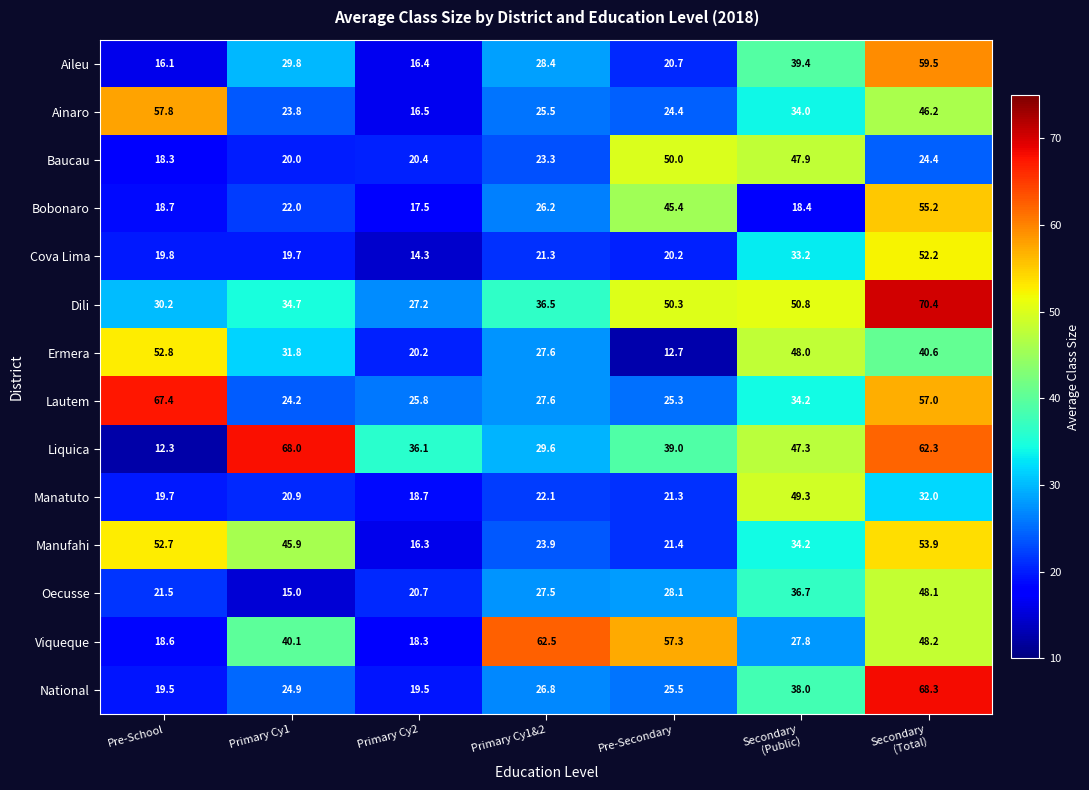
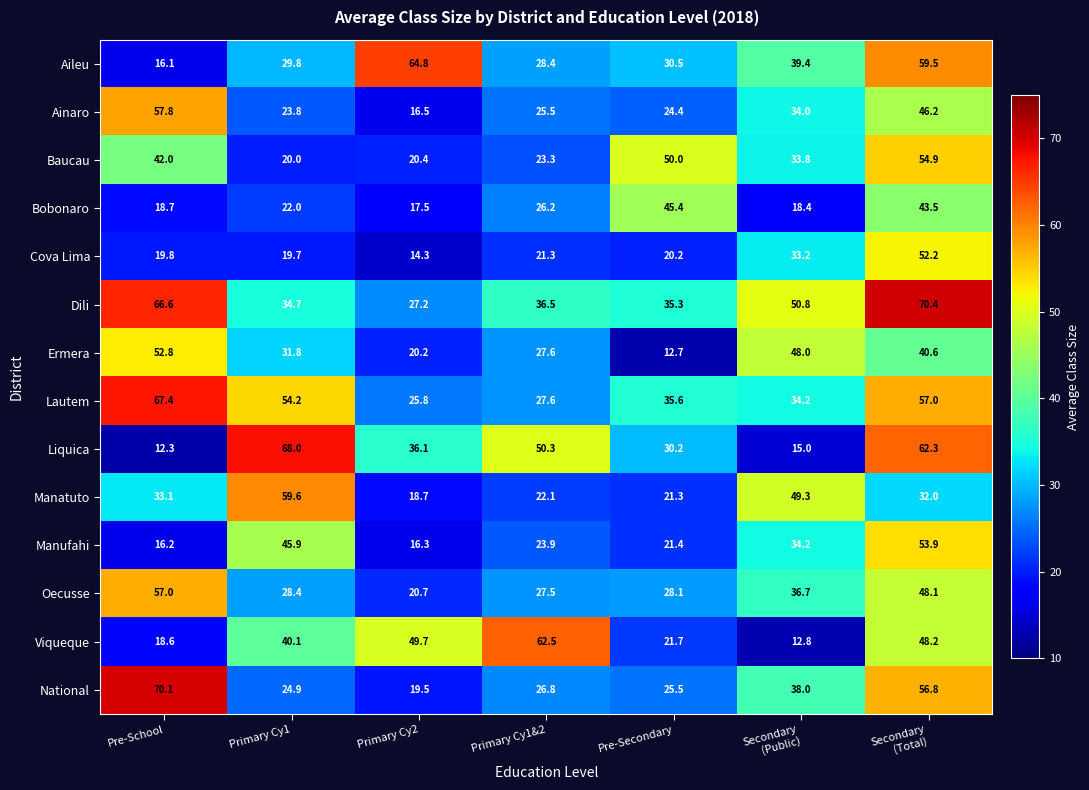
  {
    "Aileu": {
      "Pre-School": 16.1,
      "Primary Cy1": 29.8,
-     "Primary Cy2": 16.4,
+     "Primary Cy2": 64.8,
      "Primary Cy1&2": 28.4,
-     "Pre-Secondary": 20.7,
+     "Pre-Secondary": 30.5,
      "Secondary (Public)": 39.4,
      "Secondary (Total)": 59.5
    },
    "Ainaro": {
      "Pre-School": 57.8,
      "Primary Cy1": 23.8,
      "Primary Cy2": 16.5,
      "Primary Cy1&2": 25.5,
      "Pre-Secondary": 24.4,
      "Secondary (Public)": 34.0,
      "Secondary (Total)": 46.2
    },
    "Baucau": {
-     "Pre-School": 18.3,
+     "Pre-School": 42.0,
      "Primary Cy1": 20.0,
      "Primary Cy2": 20.4,
      "Primary Cy1&2": 23.3,
      "Pre-Secondary": 50.0,
-     "Secondary (Public)": 47.9,
-     "Secondary (Total)": 24.4
+     "Secondary (Public)": 33.8,
+     "Secondary (Total)": 54.9
    },
    "Bobonaro": {
      "Pre-School": 18.7,
      "Primary Cy1": 22.0,
      "Primary Cy2": 17.5,
      "Primary Cy1&2": 26.2,
      "Pre-Secondary": 45.4,
      "Secondary (Public)": 18.4,
-     "Secondary (Total)": 55.2
+     "Secondary (Total)": 43.5
    },
    "Cova Lima": {
      "Pre-School": 19.8,
      "Primary Cy1": 19.7,
      "Primary Cy2": 14.3,
      "Primary Cy1&2": 21.3,
      "Pre-Secondary": 20.2,
      "Secondary (Public)": 33.2,
      "Secondary (Total)": 52.2
    },
    "Dili": {
-     "Pre-School": 30.2,
+     "Pre-School": 66.6,
      "Primary Cy1": 34.7,
      "Primary Cy2": 27.2,
      "Primary Cy1&2": 36.5,
-     "Pre-Secondary": 50.3,
+     "Pre-Secondary": 35.3,
      "Secondary (Public)": 50.8,
      "Secondary (Total)": 70.4
    },
    "Ermera": {
      "Pre-School": 52.8,
      "Primary Cy1": 31.8,
      "Primary Cy2": 20.2,
      "Primary Cy1&2": 27.6,
      "Pre-Secondary": 12.7,
      "Secondary (Public)": 48.0,
      "Secondary (Total)": 40.6
    },
    "Lautem": {
      "Pre-School": 67.4,
-     "Primary Cy1": 24.2,
+     "Primary Cy1": 54.2,
      "Primary Cy2": 25.8,
      "Primary Cy1&2": 27.6,
-     "Pre-Secondary": 25.3,
+     "Pre-Secondary": 35.6,
      "Secondary (Public)": 34.2,
      "Secondary (Total)": 57.0
    },
    "Liquica": {
      "Pre-School": 12.3,
      "Primary Cy1": 68.0,
      "Primary Cy2": 36.1,
-     "Primary Cy1&2": 29.6,
-     "Pre-Secondary": 39.0,
-     "Secondary (Public)": 47.3,
+     "Primary Cy1&2": 50.3,
+     "Pre-Secondary": 30.2,
+     "Secondary (Public)": 15.0,
      "Secondary (Total)": 62.3
    },
    "Manatuto": {
-     "Pre-School": 19.7,
-     "Primary Cy1": 20.9,
+     "Pre-School": 33.1,
+     "Primary Cy1": 59.6,
      "Primary Cy2": 18.7,
      "Primary Cy1&2": 22.1,
      "Pre-Secondary": 21.3,
      "Secondary (Public)": 49.3,
      "Secondary (Total)": 32.0
    },
    "Manufahi": {
-     "Pre-School": 52.7,
+     "Pre-School": 16.2,
      "Primary Cy1": 45.9,
      "Primary Cy2": 16.3,
      "Primary Cy1&2": 23.9,
      "Pre-Secondary": 21.4,
      "Secondary (Public)": 34.2,
      "Secondary (Total)": 53.9
    },
    "Oecusse": {
-     "Pre-School": 21.5,
-     "Primary Cy1": 15.0,
+     "Pre-School": 57.0,
+     "Primary Cy1": 28.4,
      "Primary Cy2": 20.7,
      "Primary Cy1&2": 27.5,
      "Pre-Secondary": 28.1,
      "Secondary (Public)": 36.7,
      "Secondary (Total)": 48.1
    },
    "Viqueque": {
      "Pre-School": 18.6,
      "Primary Cy1": 40.1,
-     "Primary Cy2": 18.3,
+     "Primary Cy2": 49.7,
      "Primary Cy1&2": 62.5,
-     "Pre-Secondary": 57.3,
-     "Secondary (Public)": 27.8,
+     "Pre-Secondary": 21.7,
+     "Secondary (Public)": 12.8,
      "Secondary (Total)": 48.2
    },
    "National": {
-     "Pre-School": 19.5,
+     "Pre-School": 70.1,
      "Primary Cy1": 24.9,
      "Primary Cy2": 19.5,
      "Primary Cy1&2": 26.8,
      "Pre-Secondary": 25.5,
      "Secondary (Public)": 38.0,
-     "Secondary (Total)": 68.3
+     "Secondary (Total)": 56.8
    }
  }
